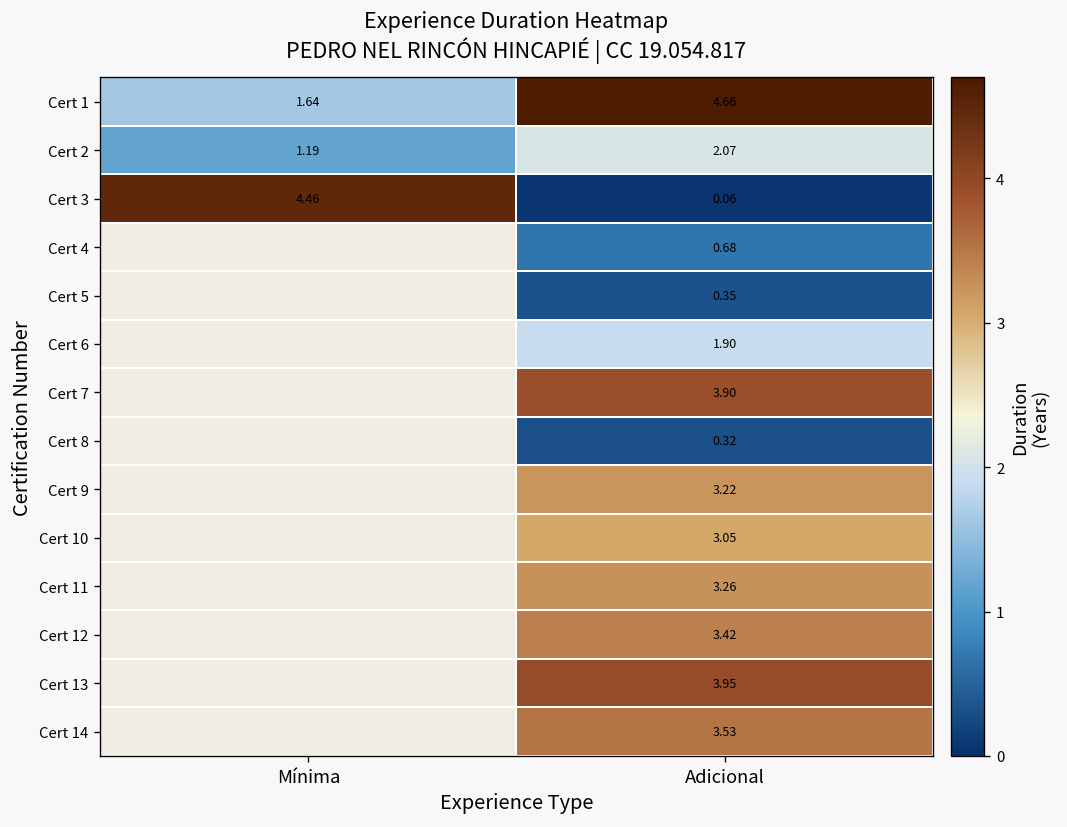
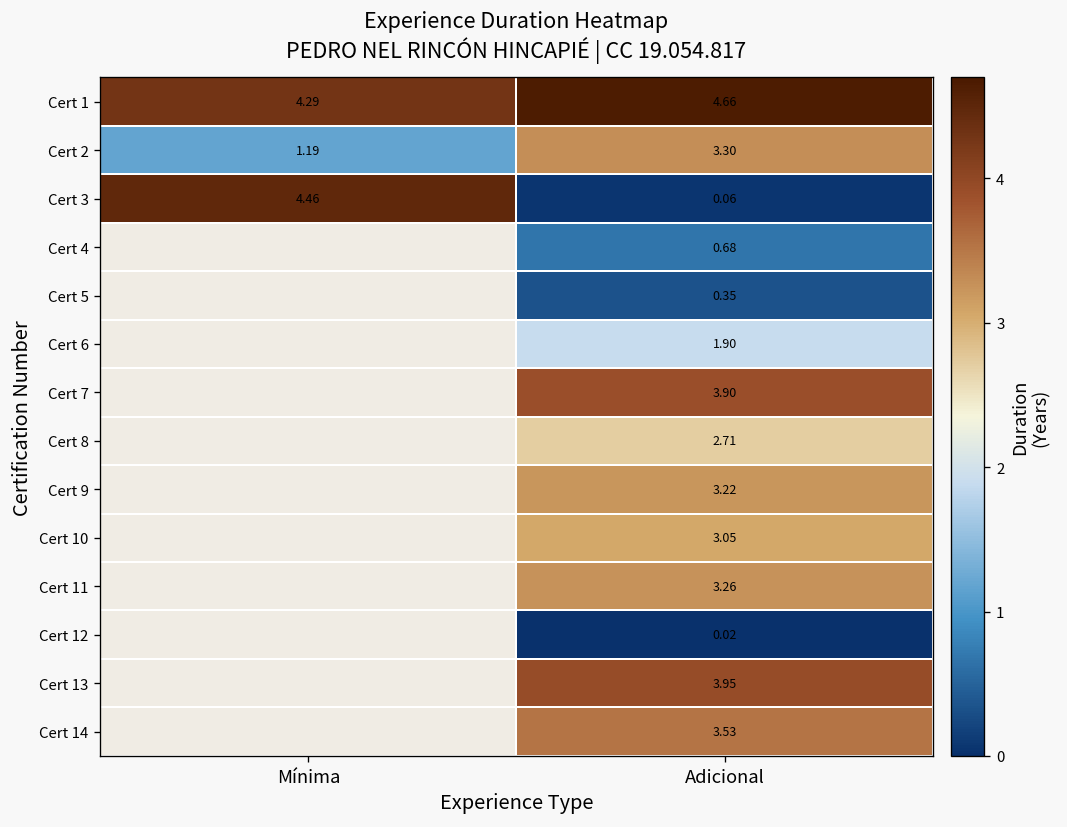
  {
    "Cert 1": {
-     "Mínima": 1.64,
+     "Mínima": 4.29,
      "Adicional": 4.66
    },
    "Cert 2": {
      "Mínima": 1.19,
-     "Adicional": 2.07
+     "Adicional": 3.30
    },
    "Cert 3": {
      "Mínima": 4.46,
      "Adicional": 0.06
    },
    "Cert 4": {
      "Adicional": 0.68
    },
    "Cert 5": {
      "Adicional": 0.35
    },
    "Cert 6": {
      "Adicional": 1.90
    },
    "Cert 7": {
      "Adicional": 3.90
    },
    "Cert 8": {
-     "Adicional": 0.32
+     "Adicional": 2.71
    },
    "Cert 9": {
      "Adicional": 3.22
    },
    "Cert 10": {
      "Adicional": 3.05
    },
    "Cert 11": {
      "Adicional": 3.26
    },
    "Cert 12": {
-     "Adicional": 3.42
+     "Adicional": 0.02
    },
    "Cert 13": {
      "Adicional": 3.95
    },
    "Cert 14": {
      "Adicional": 3.53
    }
  }
